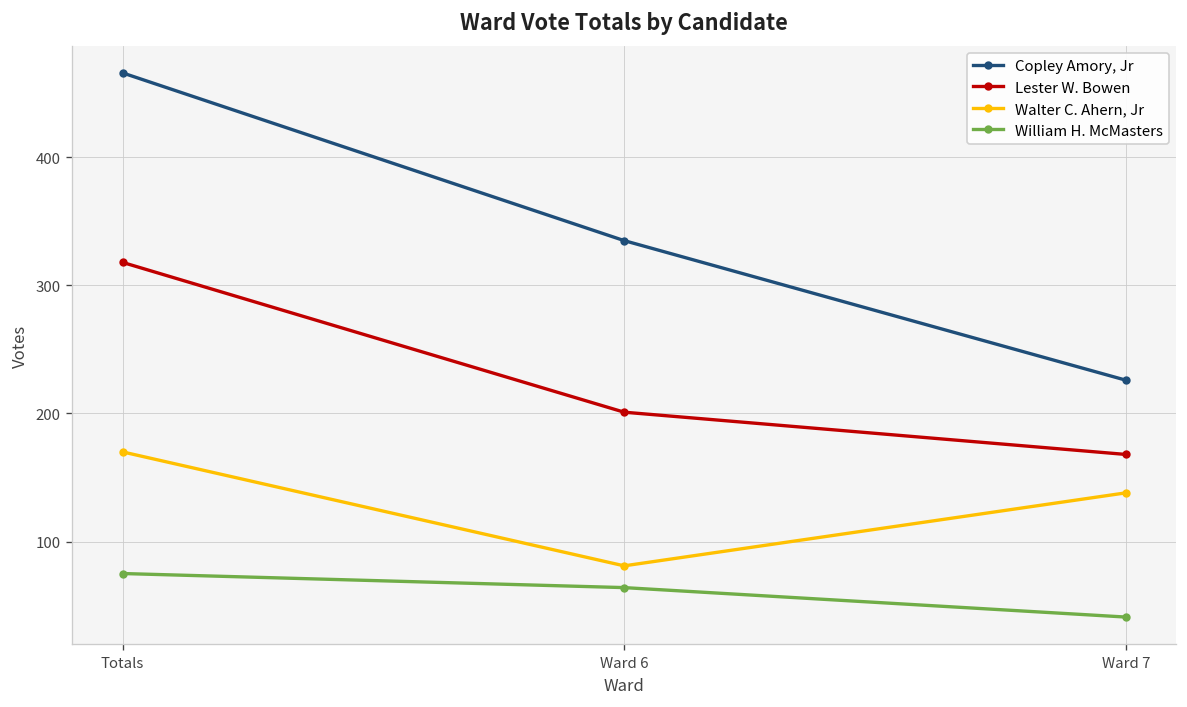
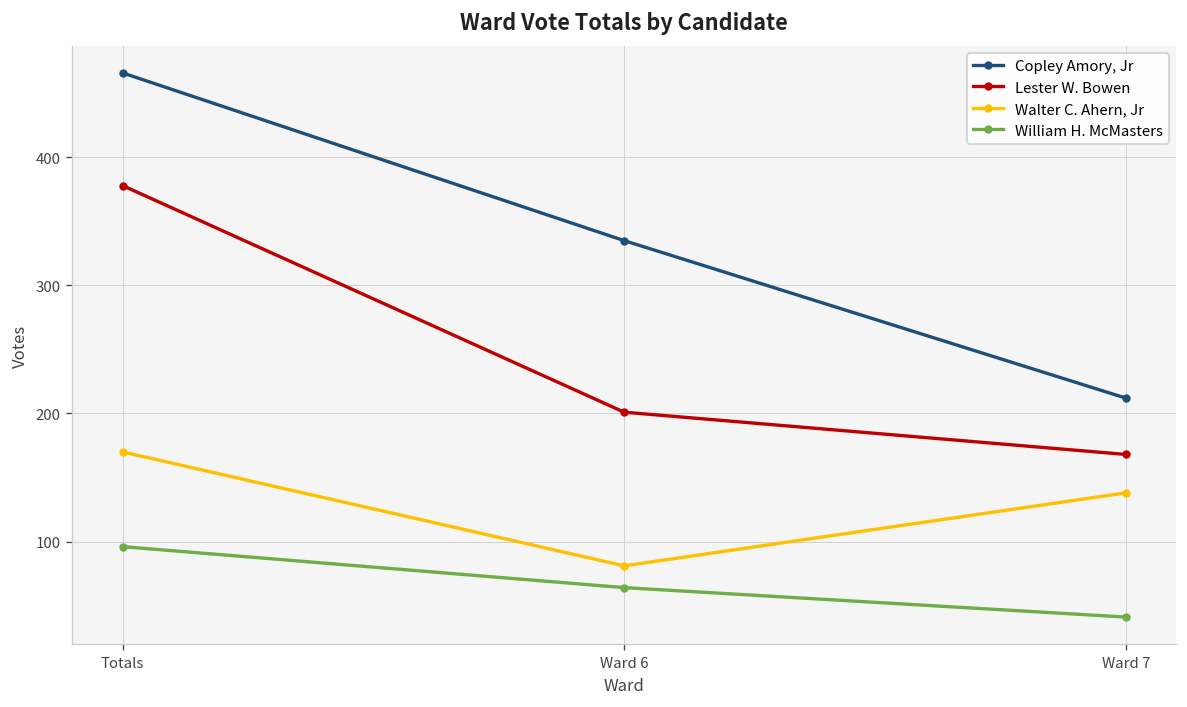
  {
    "Copley Amory, Jr": {
      "Totals": 466,
      "Ward 6": 335,
-     "Ward 7": 226
+     "Ward 7": 212
    },
    "Lester W. Bowen": {
-     "Totals": 318,
+     "Totals": 378,
      "Ward 6": 201,
      "Ward 7": 168
    },
    "Walter C. Ahern, Jr": {
      "Totals": 170,
      "Ward 6": 81,
      "Ward 7": 138
    },
    "William H. McMasters": {
-     "Totals": 75,
+     "Totals": 96,
      "Ward 6": 64,
      "Ward 7": 41
    }
  }
